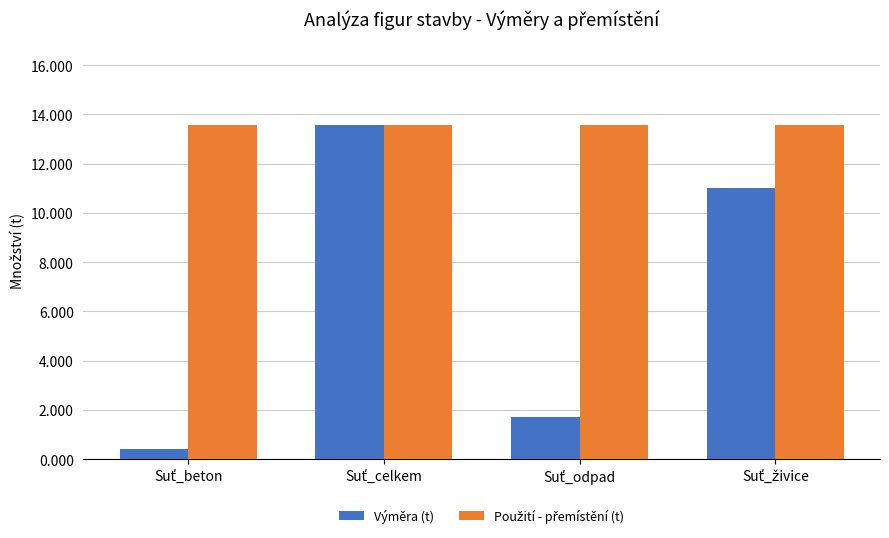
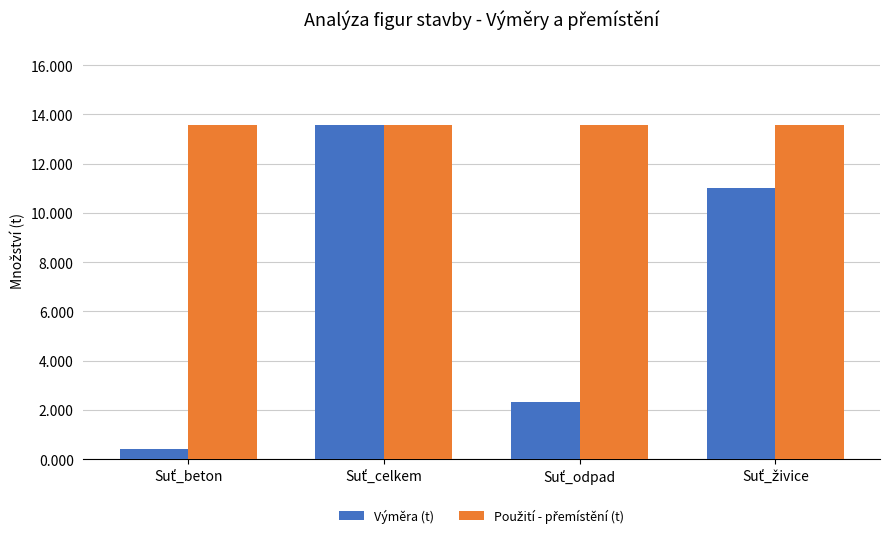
  {
    "Výměra (t)": {
      "Suť_beton": 0.4,
      "Suť_celkem": 13.6,
-     "Suť_odpad": 1.7,
+     "Suť_odpad": 2.3,
      "Suť_živice": 11.0
    },
    "Použití - přemístění (t)": {
      "Suť_beton": 13.6,
      "Suť_celkem": 13.6,
      "Suť_odpad": 13.6,
      "Suť_živice": 13.6
    }
  }
